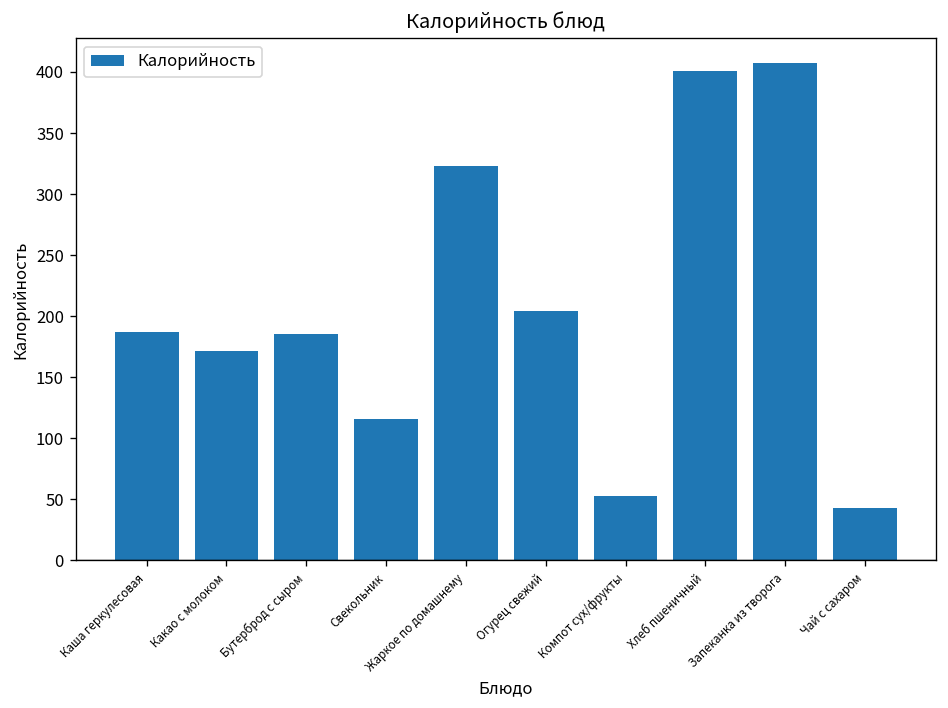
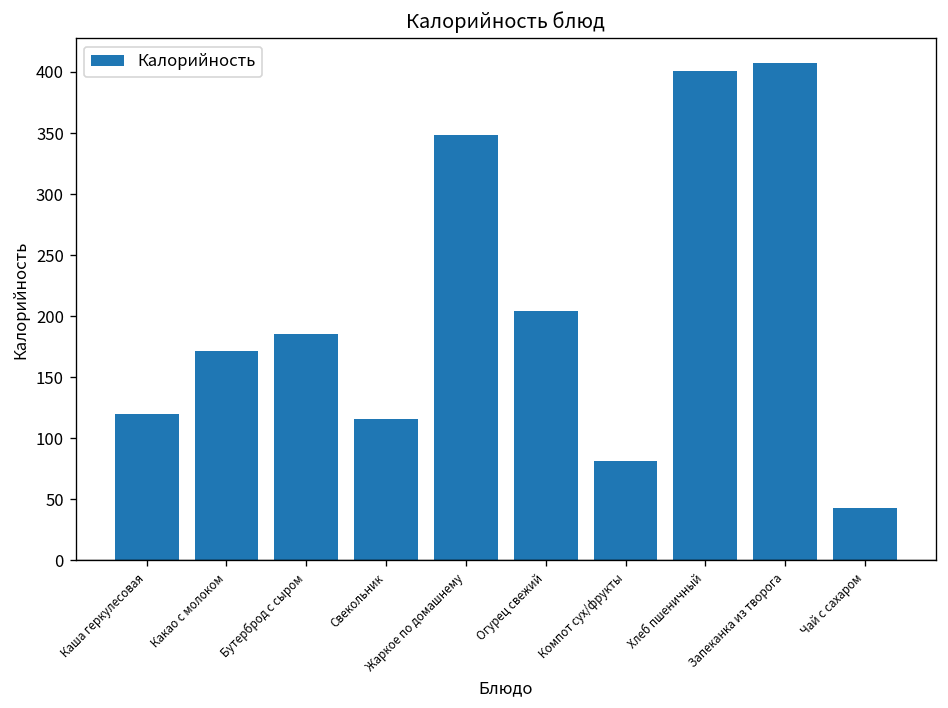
  {
-   "Каша геркулесовая": 187,
+   "Каша геркулесовая": 120,
    "Какао с молоком": 171,
    "Бутерброд с сыром": 186,
    "Свекольник": 116,
-   "Жаркое по домашнему": 323,
+   "Жаркое по домашнему": 348,
    "Огурец свежий": 204,
-   "Компот сух/фрукты": 53,
+   "Компот сух/фрукты": 81,
    "Хлеб пшеничный": 401,
    "Запеканка из творога": 407,
    "Чай с сахаром": 43
  }
